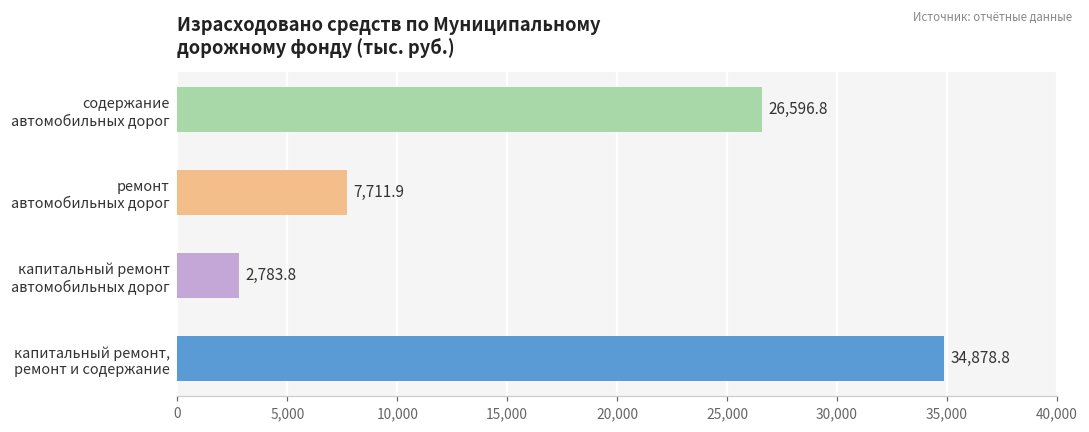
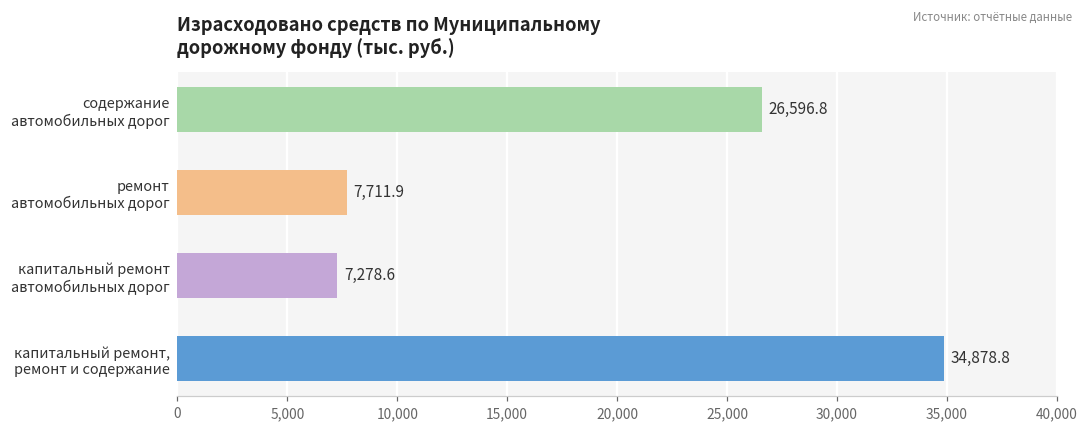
  {
    "содержание автомобильных дорог": "26,596.8",
    "ремонт автомобильных дорог": "7,711.9",
-   "капитальный ремонт автомобильных дорог": "2,783.8",
+   "капитальный ремонт автомобильных дорог": "7,278.6",
    "капитальный ремонт, ремонт и содержание": "34,878.8"
  }
